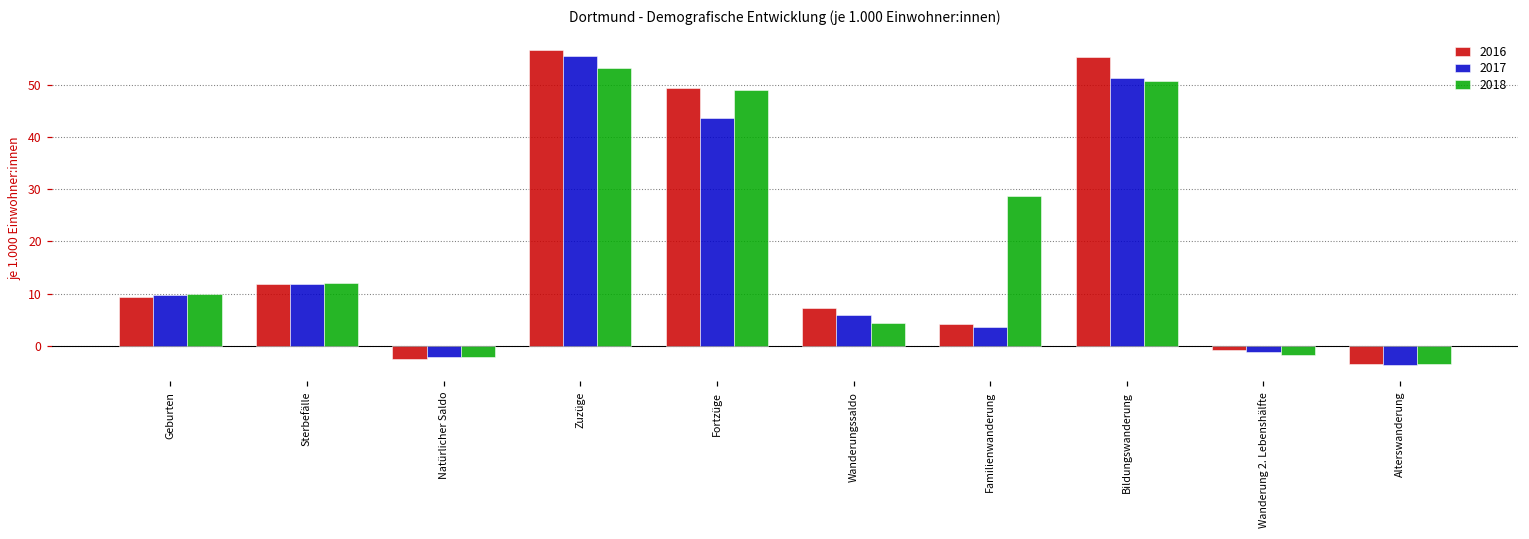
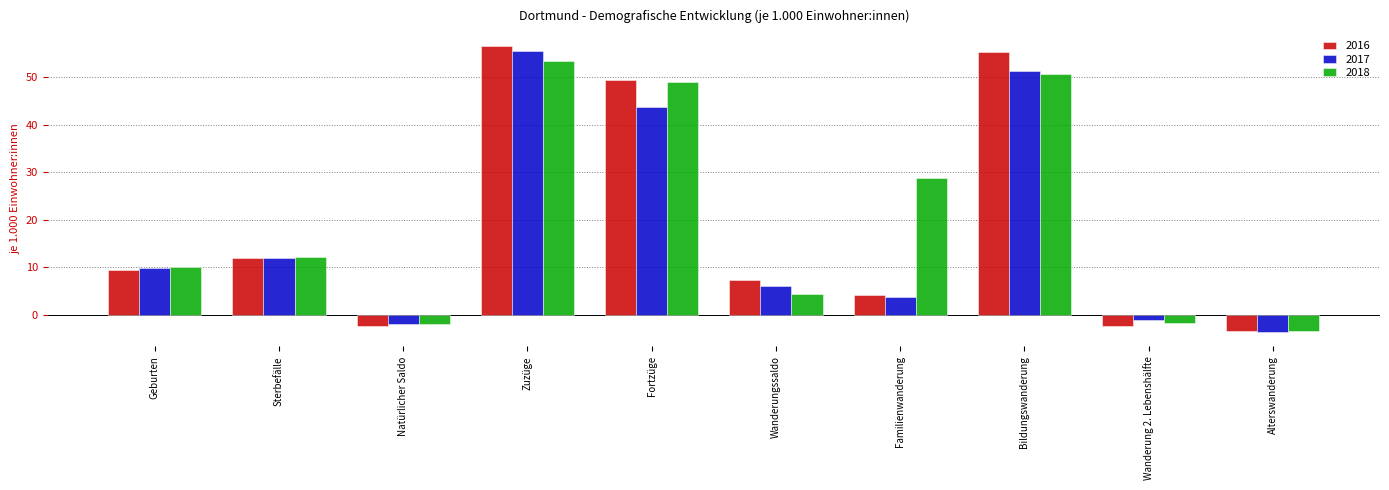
  {
    "2016": {
      "Geburten": 9,
      "Sterbefälle": 12,
      "Natürlicher Saldo": -3,
      "Zuzüge": 57,
      "Fortzüge": 49,
      "Wanderungssaldo": 7,
      "Familienwanderung": 4,
      "Bildungswanderung": 55,
-     "Wanderung 2. Lebenshälfte": -1,
+     "Wanderung 2. Lebenshälfte": -3,
      "Alterswanderung": -4
    },
    "2017": {
      "Geburten": 10,
      "Sterbefälle": 12,
      "Natürlicher Saldo": -2,
      "Zuzüge": 56,
      "Fortzüge": 44,
      "Wanderungssaldo": 6,
      "Familienwanderung": 4,
      "Bildungswanderung": 51,
      "Wanderung 2. Lebenshälfte": -1,
      "Alterswanderung": -4
    },
    "2018": {
      "Geburten": 10,
      "Sterbefälle": 12,
      "Natürlicher Saldo": -2,
      "Zuzüge": 53,
      "Fortzüge": 49,
      "Wanderungssaldo": 4,
      "Familienwanderung": 29,
      "Bildungswanderung": 51,
      "Wanderung 2. Lebenshälfte": -2,
      "Alterswanderung": -4
    }
  }
